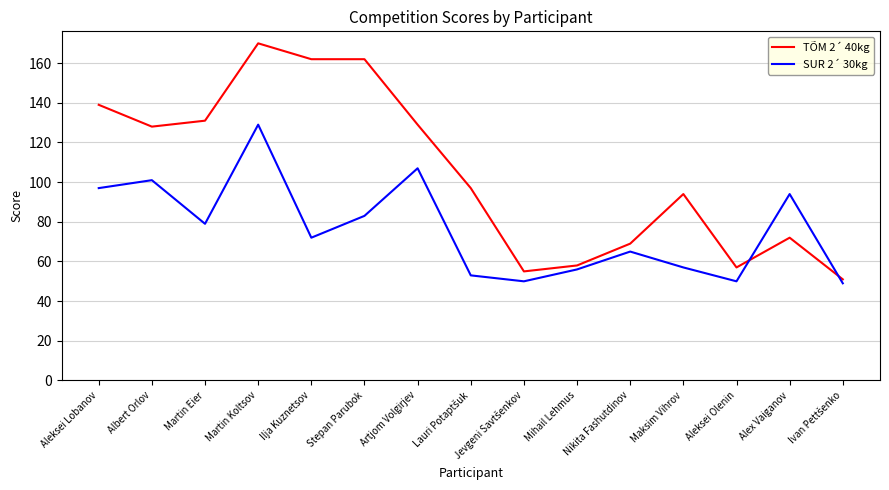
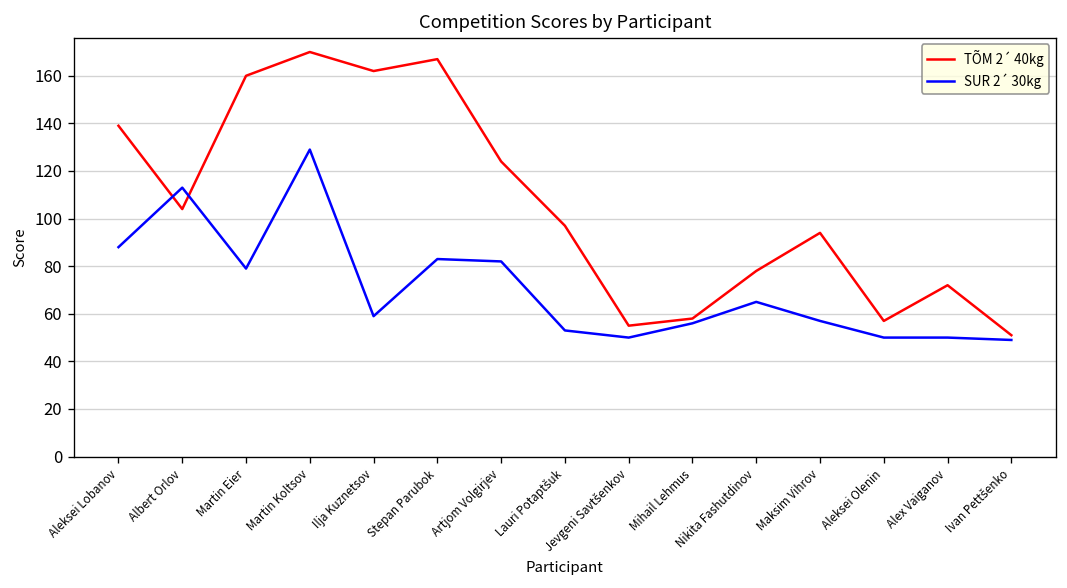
  {
    "TÕM 2´ 40kg": {
      "Aleksei Lobanov": 139,
-     "Albert Orlov": 128,
-     "Martin Eier": 131,
+     "Albert Orlov": 104,
+     "Martin Eier": 160,
      "Martin Koltsov": 170,
      "Ilja Kuznetsov": 162,
-     "Stepan Parubok": 162,
-     "Artjom Volgirjev": 129,
+     "Stepan Parubok": 167,
+     "Artjom Volgirjev": 124,
      "Lauri Potaptšuk": 97,
      "Jevgeni Savtšenkov": 55,
      "Mihail Lehmus": 58,
-     "Nikita Fashutdinov": 69,
+     "Nikita Fashutdinov": 78,
      "Maksim Vihrov": 94,
      "Aleksei Olenin": 57,
      "Alex Vaiganov": 72,
      "Ivan Pettšenko": 51
    },
    "SUR 2´ 30kg": {
-     "Aleksei Lobanov": 97,
-     "Albert Orlov": 101,
+     "Aleksei Lobanov": 88,
+     "Albert Orlov": 113,
      "Martin Eier": 79,
      "Martin Koltsov": 129,
-     "Ilja Kuznetsov": 72,
+     "Ilja Kuznetsov": 59,
      "Stepan Parubok": 83,
-     "Artjom Volgirjev": 107,
+     "Artjom Volgirjev": 82,
      "Lauri Potaptšuk": 53,
      "Jevgeni Savtšenkov": 50,
      "Mihail Lehmus": 56,
      "Nikita Fashutdinov": 65,
      "Maksim Vihrov": 57,
      "Aleksei Olenin": 50,
-     "Alex Vaiganov": 94,
+     "Alex Vaiganov": 50,
      "Ivan Pettšenko": 49
    }
  }
